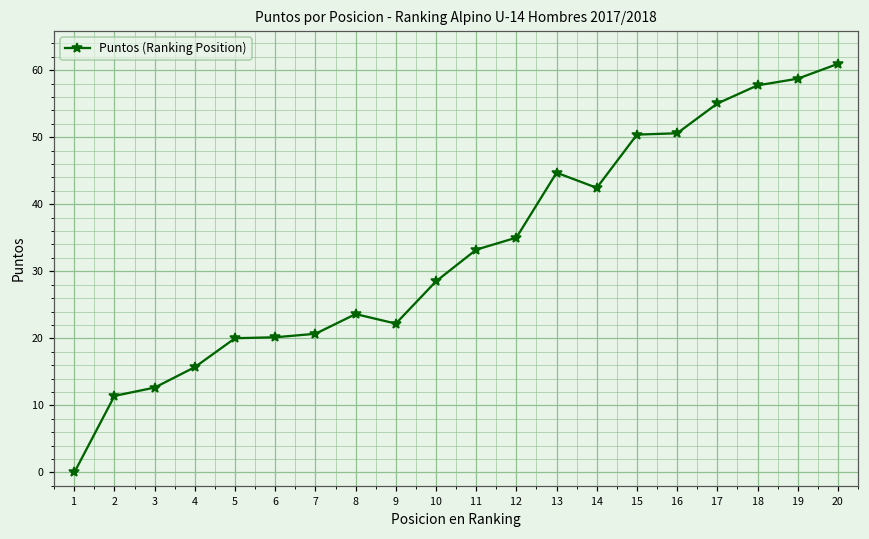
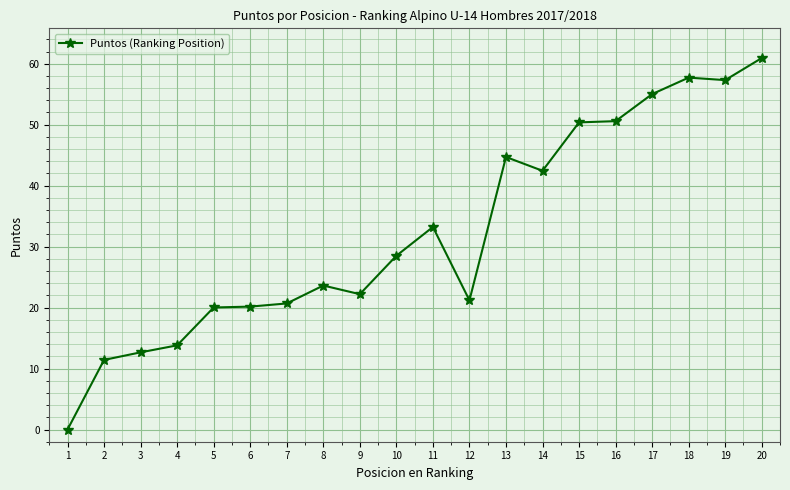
  {
    "1": 0,
    "2": 11,
    "3": 13,
-   "4": 16,
+   "4": 14,
    "5": 20,
    "6": 20,
    "7": 21,
    "8": 24,
    "9": 22,
    "10": 29,
    "11": 33,
-   "12": 35,
+   "12": 21,
    "13": 45,
    "14": 42,
    "15": 50,
    "16": 51,
    "17": 55,
    "18": 58,
-   "19": 59,
+   "19": 57,
    "20": 61
  }
